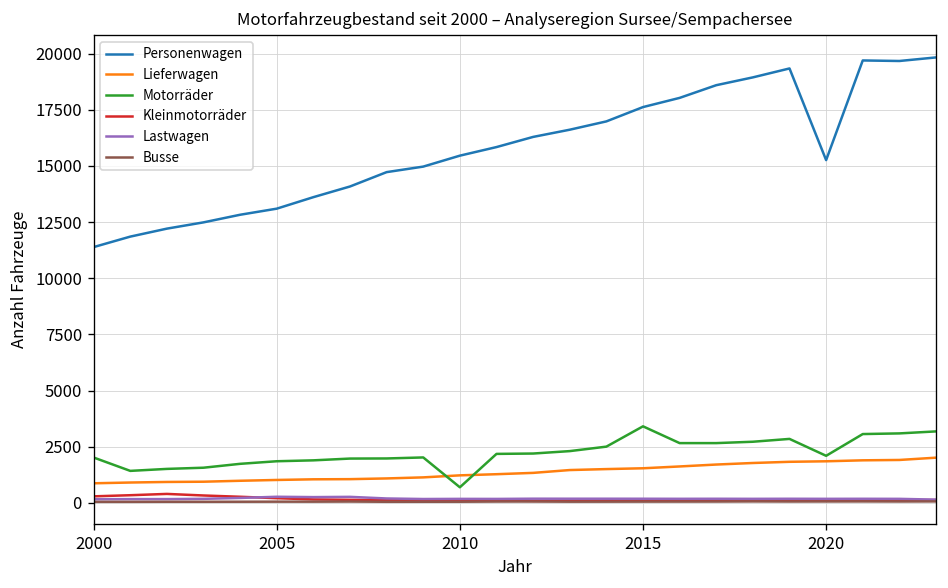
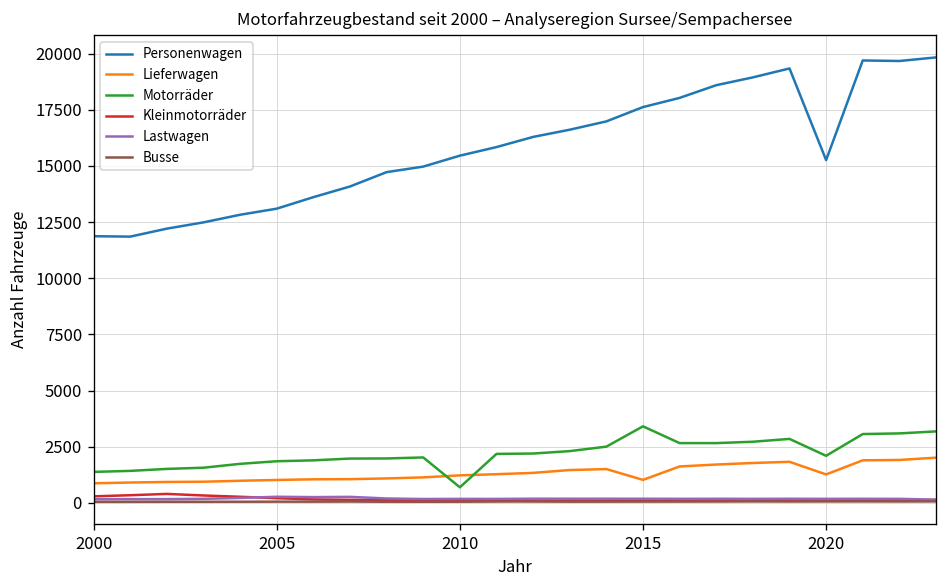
  {
    "Personenwagen": {
-     "2000": 11400,
+     "2000": 11900,
      "2005": 13100,
      "2010": 15500,
      "2015": 17600,
      "2020": 15300
    },
    "Lieferwagen": {
      "2000": 900,
      "2005": 1000,
      "2010": 1200,
-     "2015": 1500,
-     "2020": 1900
+     "2015": 1000,
+     "2020": 1300
    },
    "Motorräder": {
-     "2000": 2000,
+     "2000": 1400,
      "2005": 1900,
      "2010": 700,
      "2015": 3400,
      "2020": 2100
    },
    "Busse": {
      "2005": 100
    }
  }
